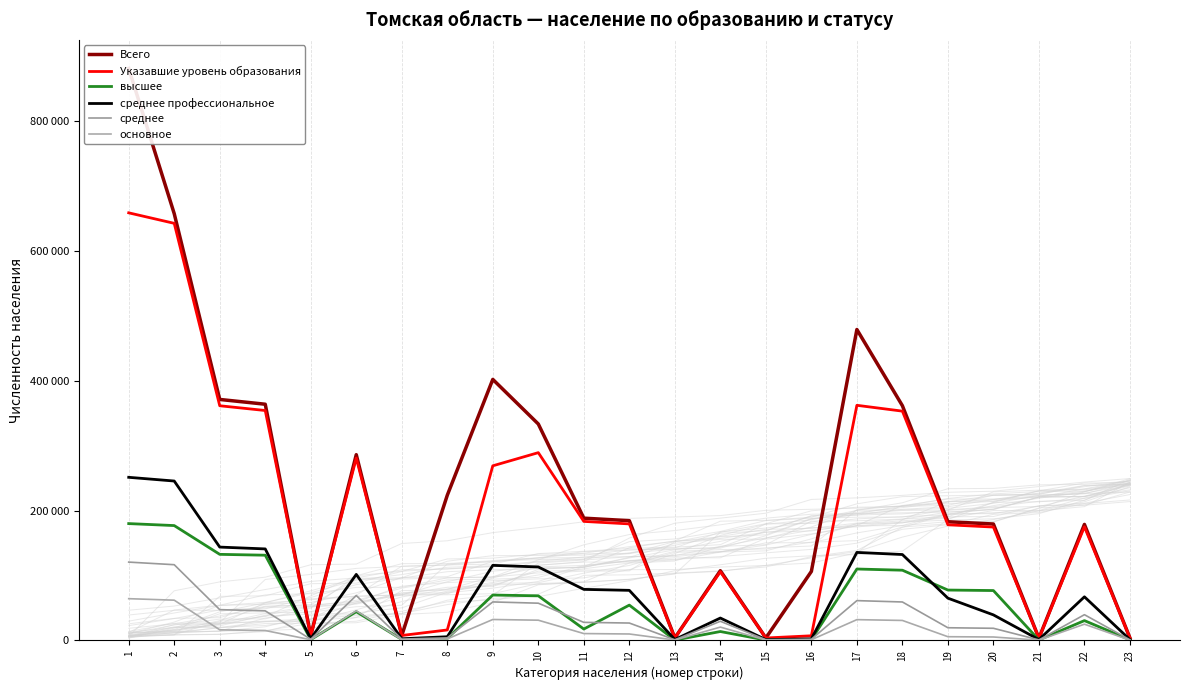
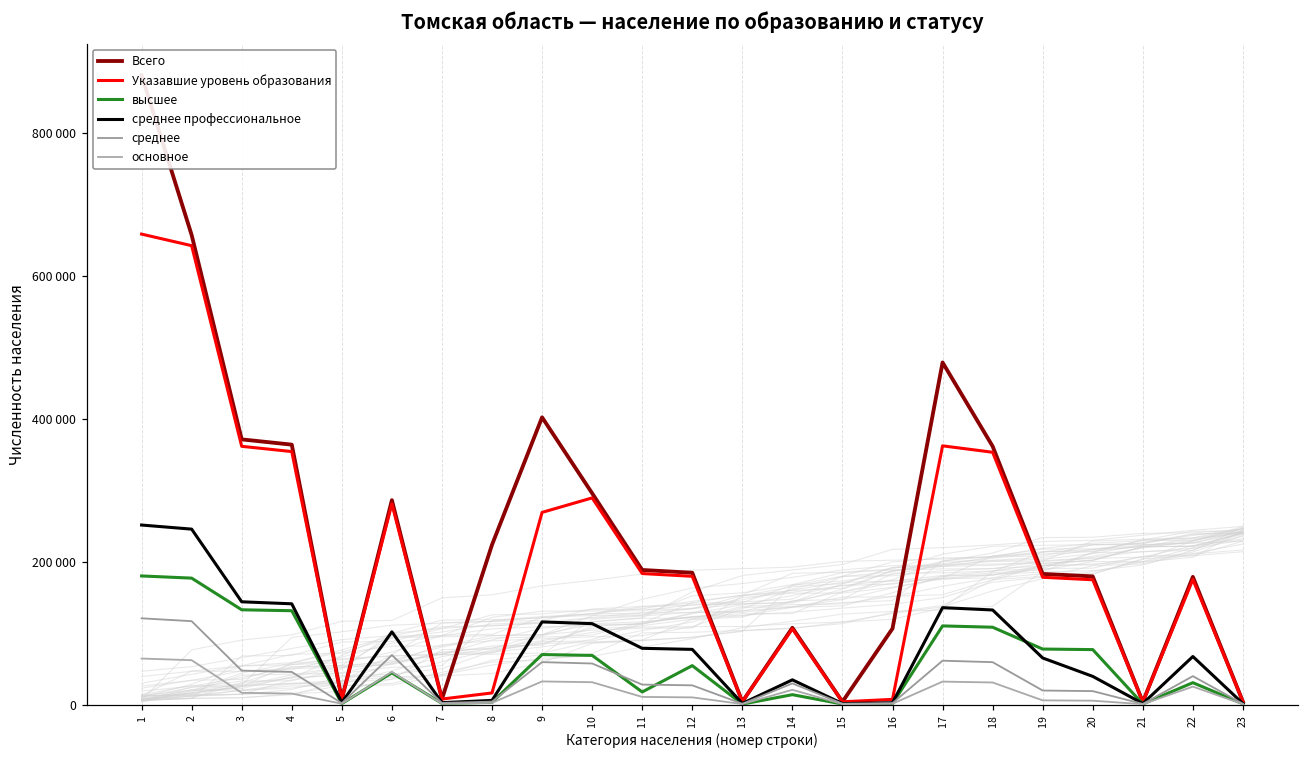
  {
    "Всего": {
      "2": 660000,
      "3": 370000,
      "4": 360000,
      "6": 290000,
      "8": 220000,
      "9": 400000,
-     "10": 330000,
+     "10": 300000,
      "11": 190000,
      "16": 110000,
      "17": 480000,
      "18": 360000
    },
    "Указавшие уровень образования": {
      "1": 660000,
      "2": 640000,
      "3": 360000,
      "4": 350000,
      "6": 280000,
      "8": 20000,
      "9": 270000,
      "10": 290000,
      "12": 180000,
      "16": 10000,
      "17": 360000,
      "18": 350000,
      "20": 170000
    },
    "высшее": {
      "1": 180000,
      "2": 180000,
      "3": 130000,
      "4": 130000,
      "11": 20000,
      "12": 50000,
      "14": 10000,
      "17": 110000,
      "18": 110000,
      "19": 80000,
      "20": 80000,
      "22": 30000
    },
    "среднее профессиональное": {
      "1": 250000,
      "2": 250000,
      "3": 140000,
      "4": 140000,
      "12": 80000,
      "14": 30000,
      "18": 130000,
      "19": 70000,
      "20": 40000,
      "22": 70000
    }
  }
